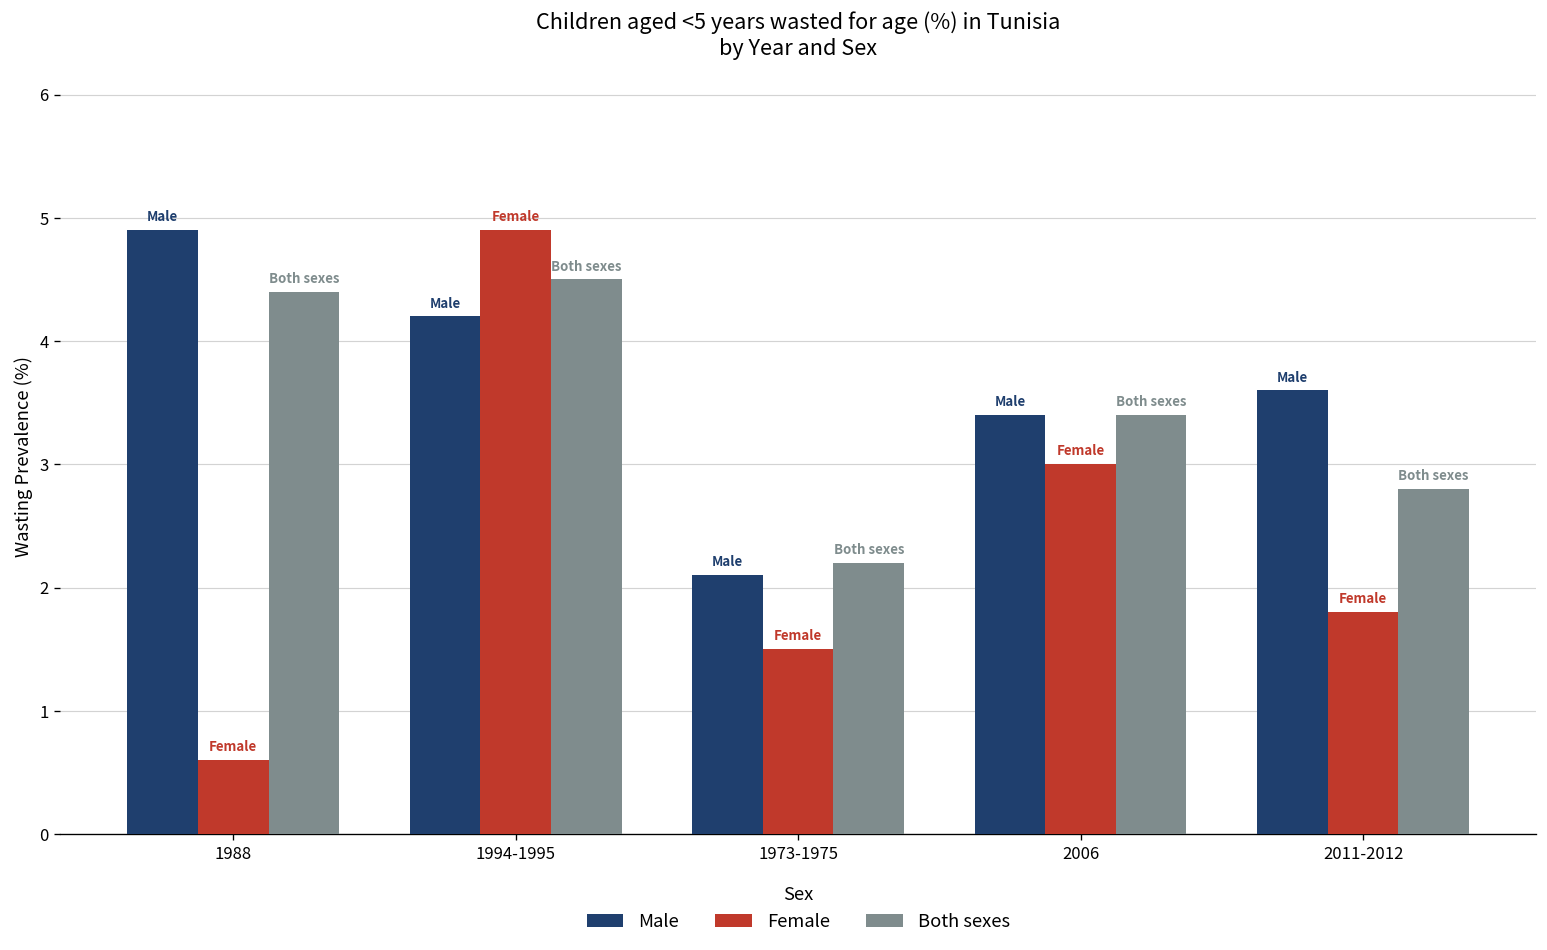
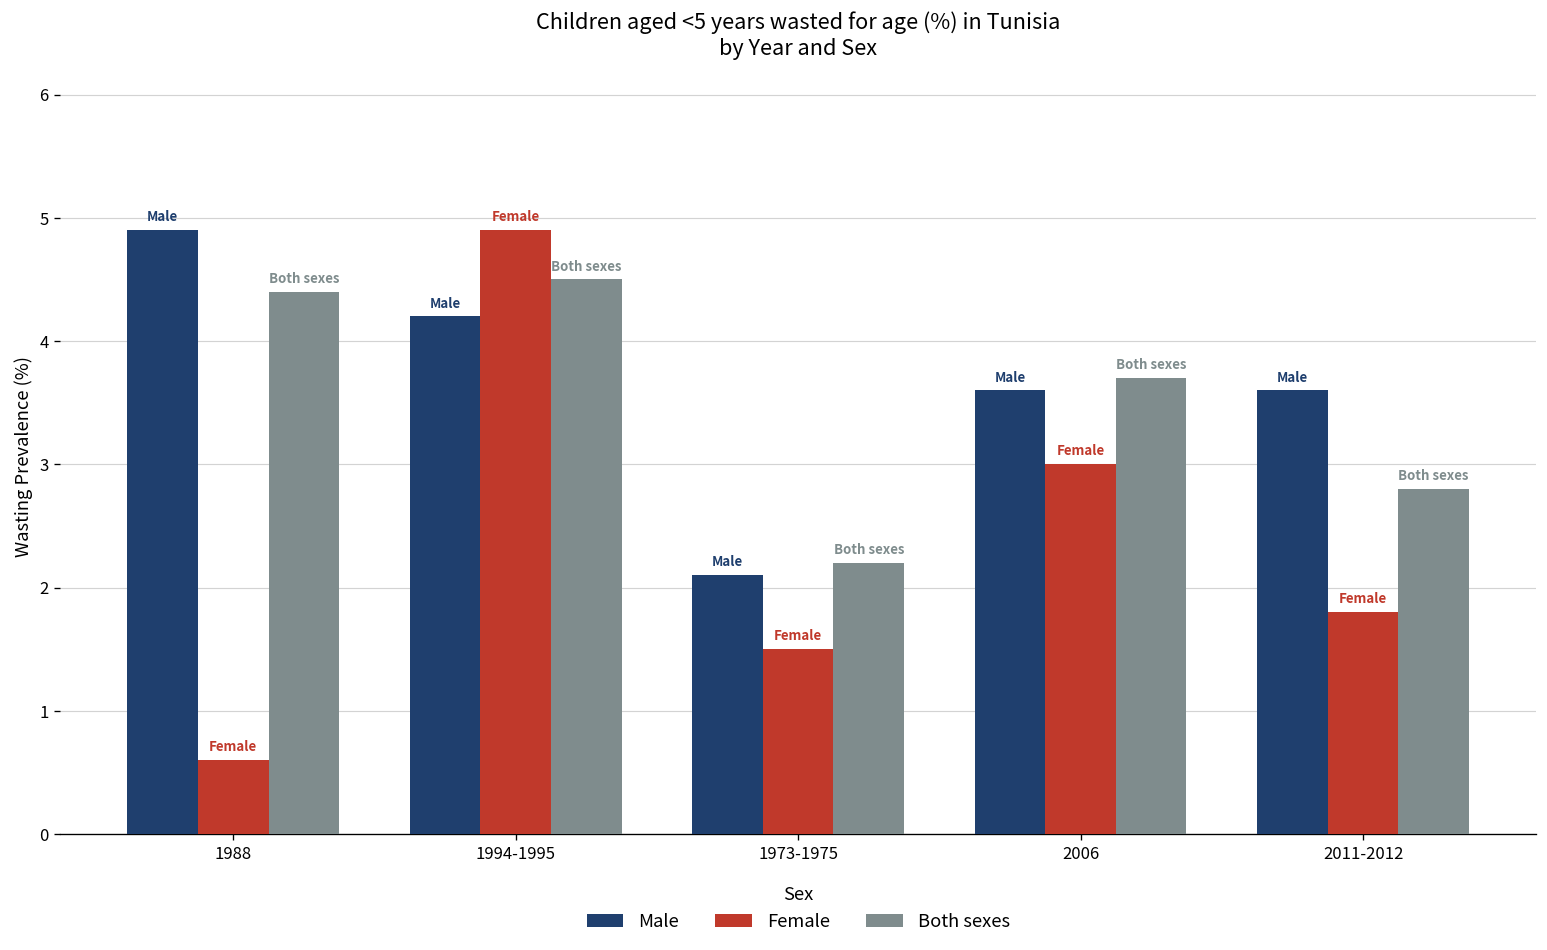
  {
    "Male": {
      "1988": 4.9,
      "1994-1995": 4.2,
      "1973-1975": 2.1,
-     "2006": 3.4,
+     "2006": 3.6,
      "2011-2012": 3.6
    },
    "Female": {
      "1988": 0.6,
      "1994-1995": 4.9,
      "1973-1975": 1.5,
      "2006": 3.0,
      "2011-2012": 1.8
    },
    "Both sexes": {
      "1988": 4.4,
      "1994-1995": 4.5,
      "1973-1975": 2.2,
-     "2006": 3.4,
+     "2006": 3.7,
      "2011-2012": 2.8
    }
  }
